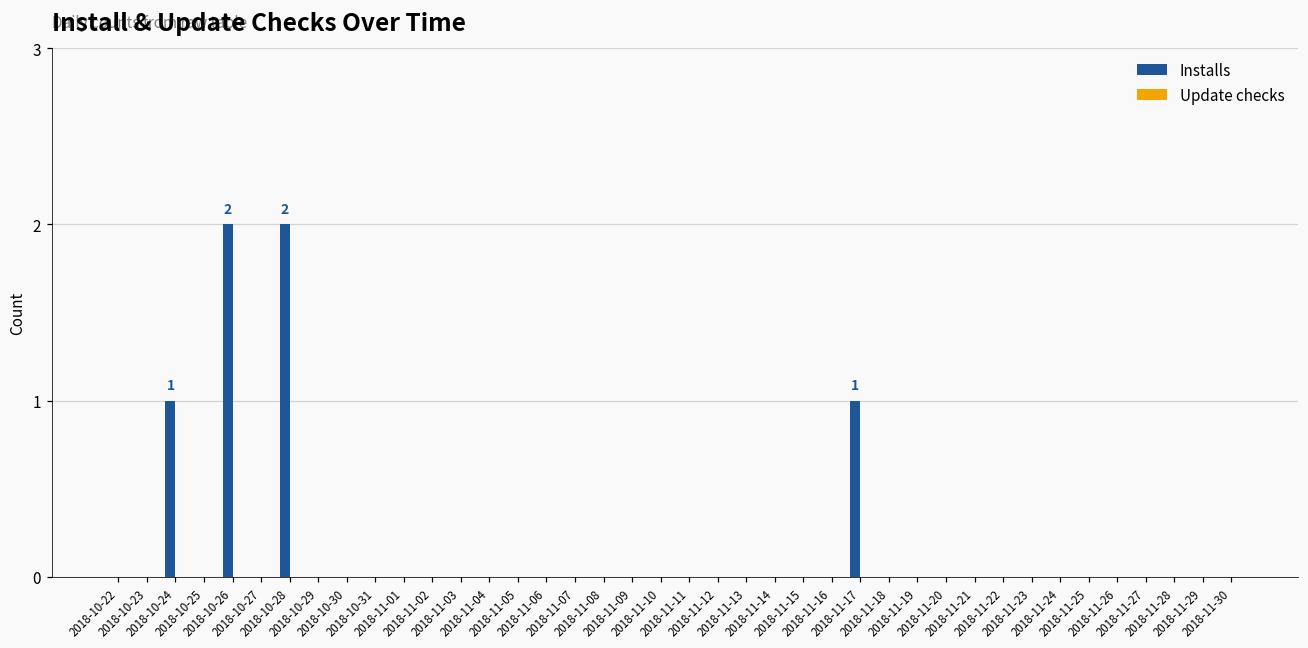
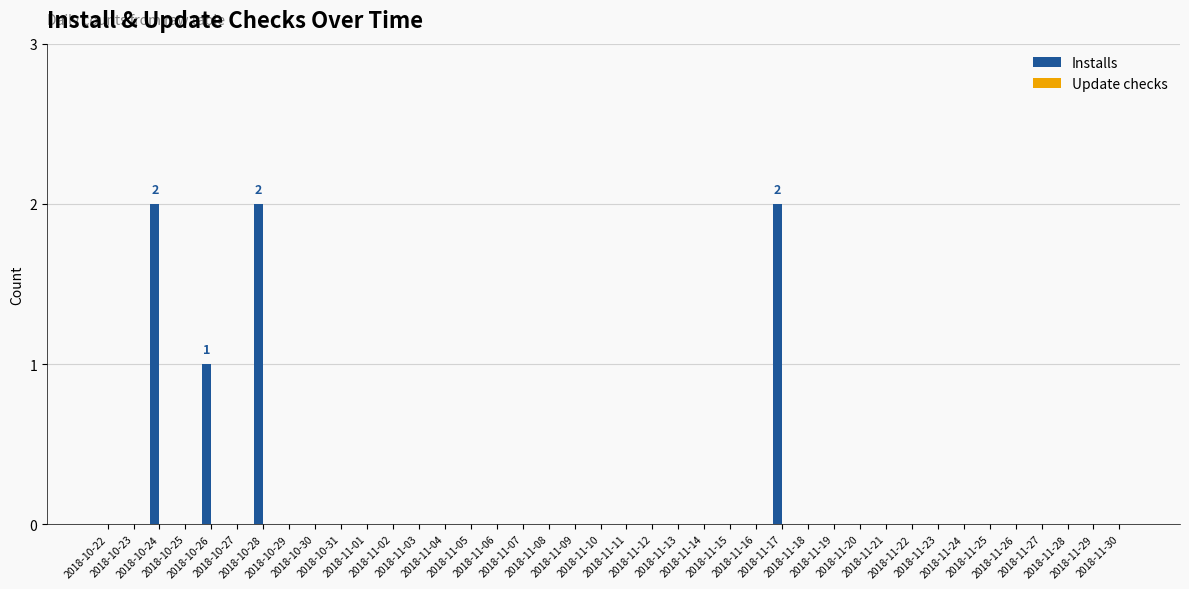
  {
    "Installs": {
-     "2018-10-24": 1,
-     "2018-10-26": 2,
+     "2018-10-24": 2,
+     "2018-10-26": 1,
      "2018-10-28": 2,
-     "2018-11-17": 1
+     "2018-11-17": 2
    },
    "Update checks": {
      "2018-10-22": 0.00,
      "2018-10-23": 0.00,
      "2018-10-24": 0.00,
      "2018-10-25": 0.00,
      "2018-10-26": 0.00,
      "2018-10-27": 0.00,
      "2018-10-28": 0.00,
      "2018-10-29": 0.00,
      "2018-10-30": 0.00,
      "2018-10-31": 0.00,
      "2018-11-01": 0.00,
      "2018-11-02": 0.00,
      "2018-11-03": 0.00,
      "2018-11-04": 0.00,
      "2018-11-05": 0.00,
      "2018-11-06": 0.00,
      "2018-11-07": 0.00,
      "2018-11-08": 0.00,
      "2018-11-09": 0.00,
      "2018-11-10": 0.00,
      "2018-11-11": 0.00,
      "2018-11-12": 0.00,
      "2018-11-13": 0.00,
      "2018-11-14": 0.00,
      "2018-11-15": 0.00,
      "2018-11-16": 0.00,
      "2018-11-17": 0.00,
      "2018-11-18": 0.00,
      "2018-11-19": 0.00,
      "2018-11-20": 0.00,
      "2018-11-21": 0.00,
      "2018-11-22": 0.00,
      "2018-11-23": 0.00,
      "2018-11-24": 0.00,
      "2018-11-25": 0.00,
      "2018-11-26": 0.00,
      "2018-11-27": 0.00,
      "2018-11-28": 0.00,
      "2018-11-29": 0.00,
      "2018-11-30": 0.00
    }
  }
